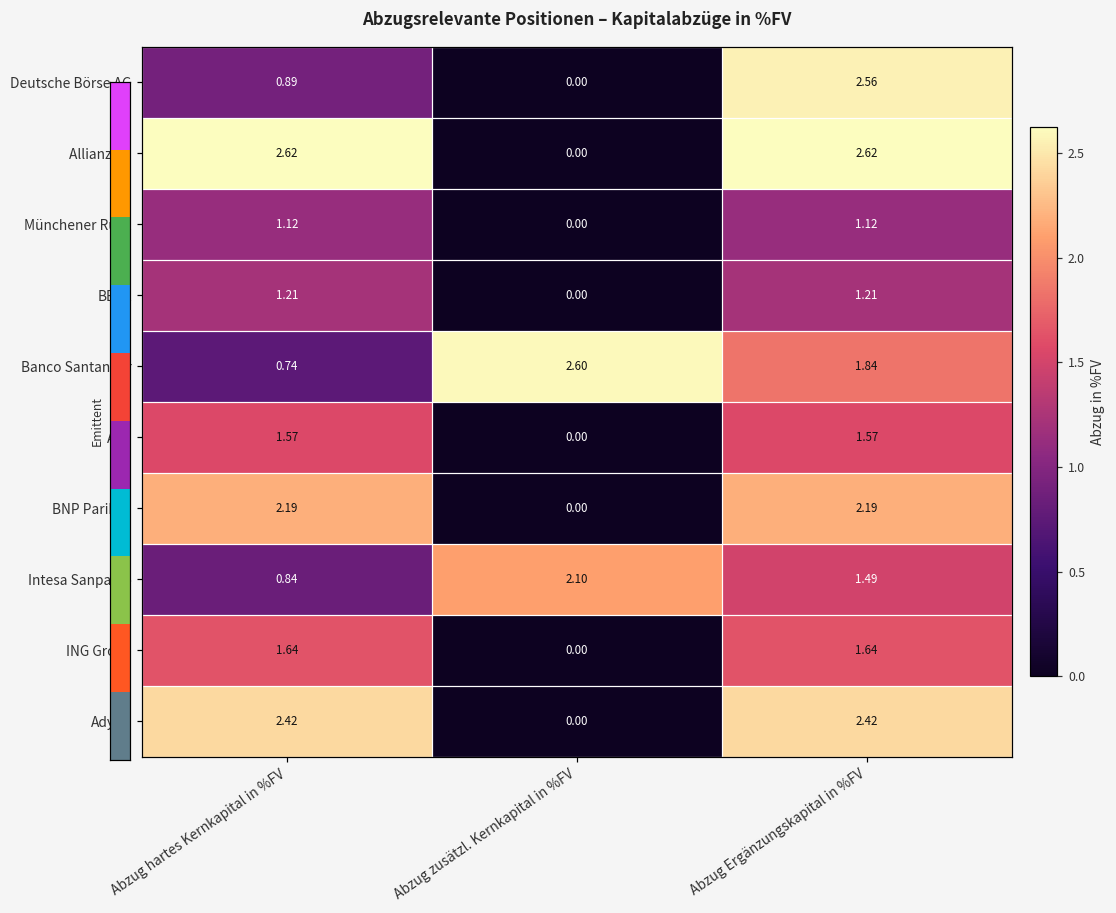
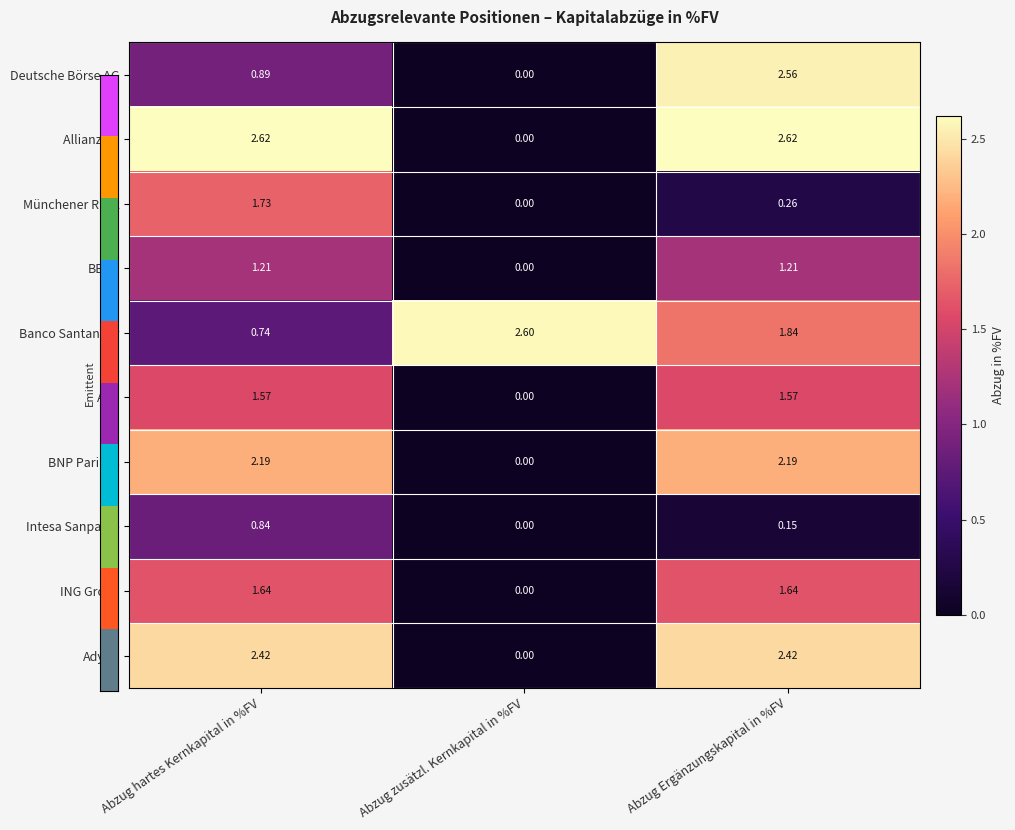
  {
    "Abzugsrelevante Positionen – Kapitalabzüge in %FV": {
      "Deutsche Börse AG": {
        "Abzug hartes Kernkapital in %FV": 0.89,
        "Abzug zusätzl. Kernkapital in %FV": 0.00,
        "Abzug Ergänzungskapital in %FV": 2.56
      },
      "Münchener Rück": {
-       "Abzug hartes Kernkapital in %FV": 1.12,
+       "Abzug hartes Kernkapital in %FV": 1.73,
        "Abzug zusätzl. Kernkapital in %FV": 0.00,
-       "Abzug Ergänzungskapital in %FV": 1.12
+       "Abzug Ergänzungskapital in %FV": 0.26
      },
      "Banco Santander": {
        "Abzug hartes Kernkapital in %FV": 0.74,
        "Abzug zusätzl. Kernkapital in %FV": 2.60,
        "Abzug Ergänzungskapital in %FV": 1.84
      },
      "Intesa Sanpaolo": {
        "Abzug hartes Kernkapital in %FV": 0.84,
-       "Abzug zusätzl. Kernkapital in %FV": 2.10,
-       "Abzug Ergänzungskapital in %FV": 1.49
+       "Abzug zusätzl. Kernkapital in %FV": 0.00,
+       "Abzug Ergänzungskapital in %FV": 0.15
      }
    }
  }
